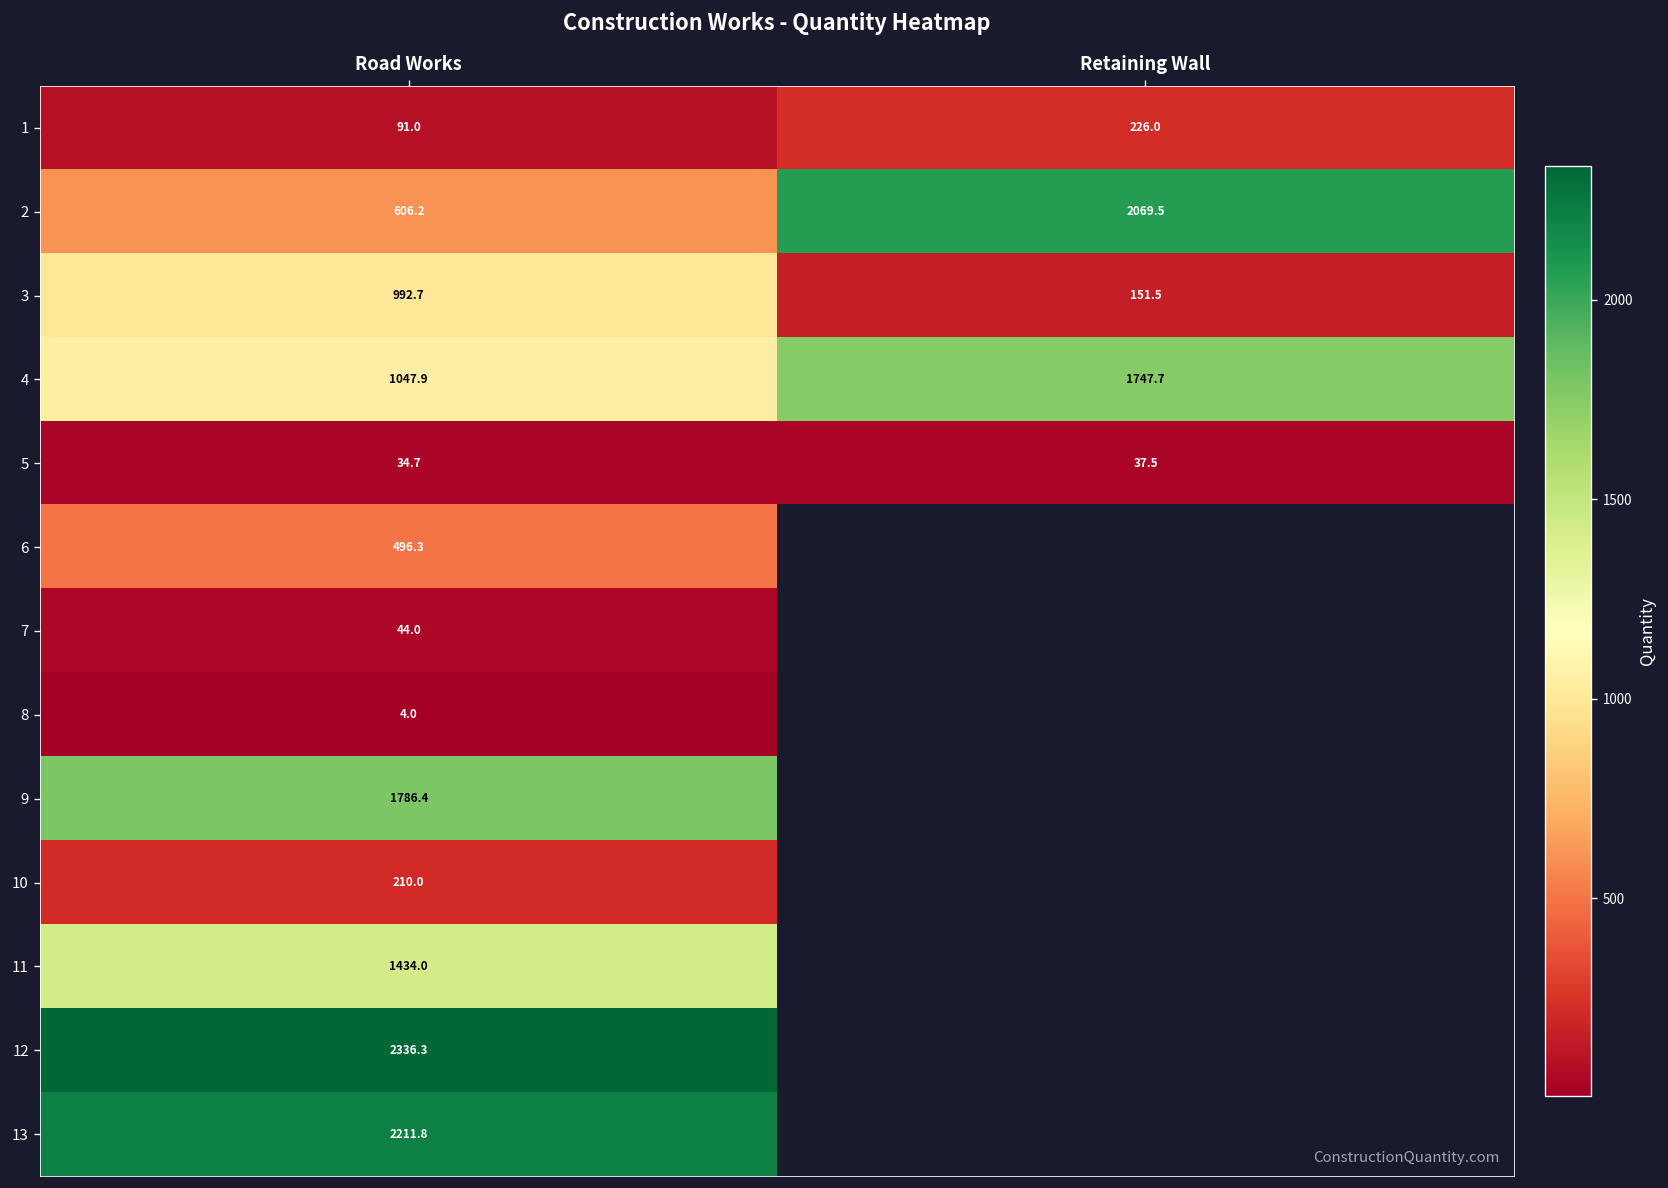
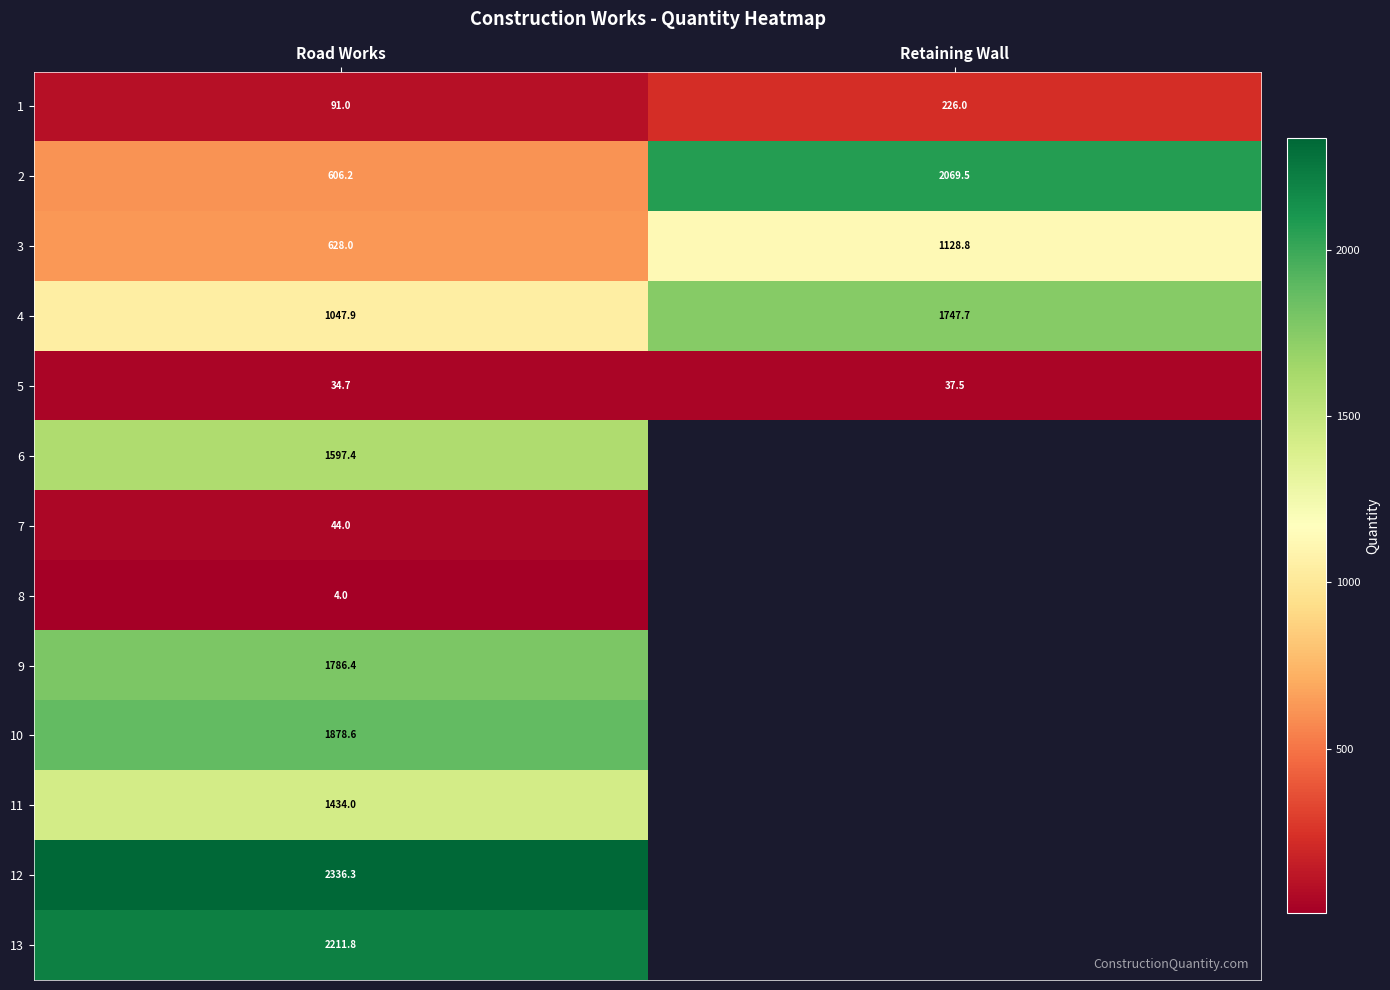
  {
    "1": {
      "Road Works": 91.0,
      "Retaining Wall": 226.0
    },
    "2": {
      "Road Works": 606.2,
      "Retaining Wall": 2069.5
    },
    "3": {
-     "Road Works": 992.7,
-     "Retaining Wall": 151.5
+     "Road Works": 628.0,
+     "Retaining Wall": 1128.8
    },
    "4": {
      "Road Works": 1047.9,
      "Retaining Wall": 1747.7
    },
    "5": {
      "Road Works": 34.7,
      "Retaining Wall": 37.5
    },
    "6": {
-     "Road Works": 496.3
+     "Road Works": 1597.4
    },
    "7": {
      "Road Works": 44.0
    },
    "8": {
      "Road Works": 4.0
    },
    "9": {
      "Road Works": 1786.4
    },
    "10": {
-     "Road Works": 210.0
+     "Road Works": 1878.6
    },
    "11": {
      "Road Works": 1434.0
    },
    "12": {
      "Road Works": 2336.3
    },
    "13": {
      "Road Works": 2211.8
    }
  }
